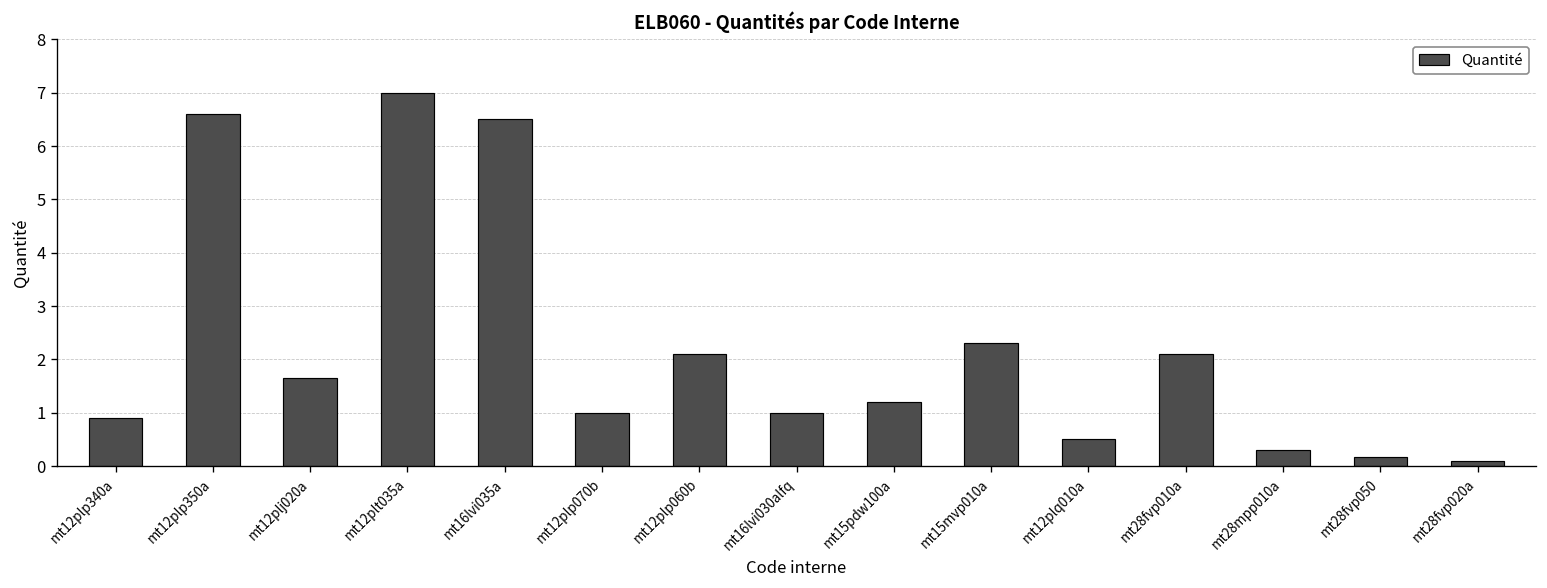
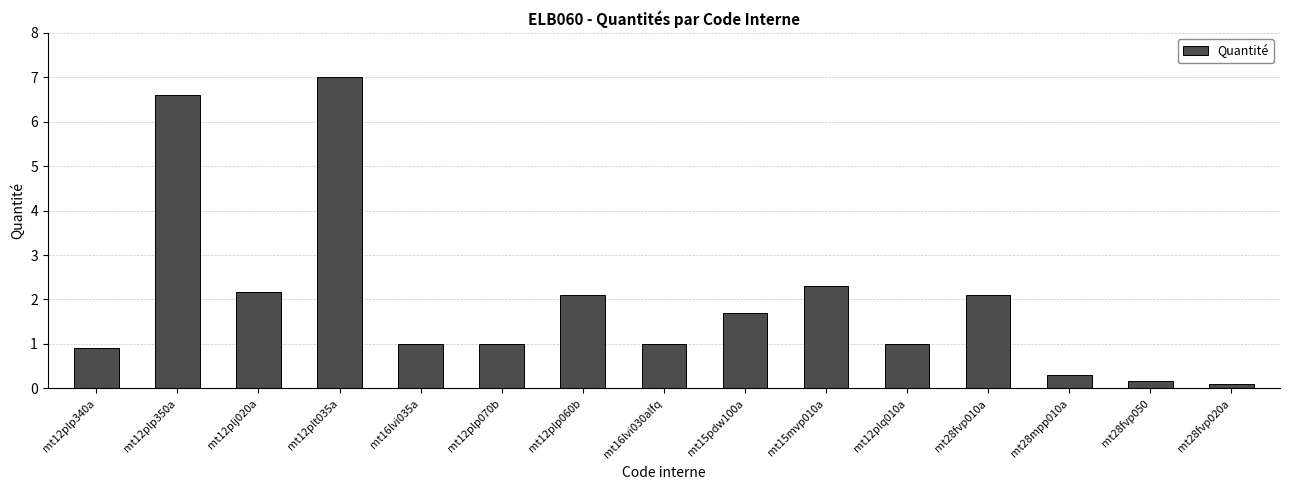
  {
    "mt12plp340a": 0.9,
    "mt12plp350a": 6.6,
-   "mt12plj020a": 1.7,
+   "mt12plj020a": 2.2,
    "mt12plt035a": 7.0,
-   "mt16lvi035a": 6.5,
+   "mt16lvi035a": 1.0,
    "mt12plp070b": 1.0,
    "mt12plp060b": 2.1,
    "mt16lvi030alfq": 1.0,
-   "mt15pdw100a": 1.2,
+   "mt15pdw100a": 1.7,
    "mt15mvp010a": 2.3,
-   "mt12plq010a": 0.5,
+   "mt12plq010a": 1.0,
    "mt28fvp010a": 2.1,
    "mt28mpp010a": 0.3,
    "mt28fvp050": 0.2,
    "mt28fvp020a": 0.1
  }
